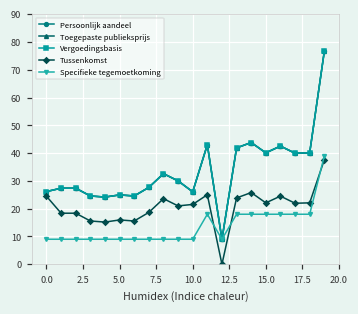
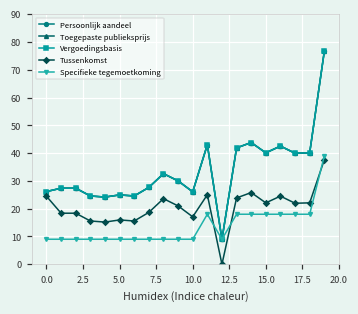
  {
    "Tussenkomst": {
      "0.0": 24,
      "5.0": 16,
-     "10.0": 22,
+     "10.0": 17,
      "15.0": 22
    }
  }
